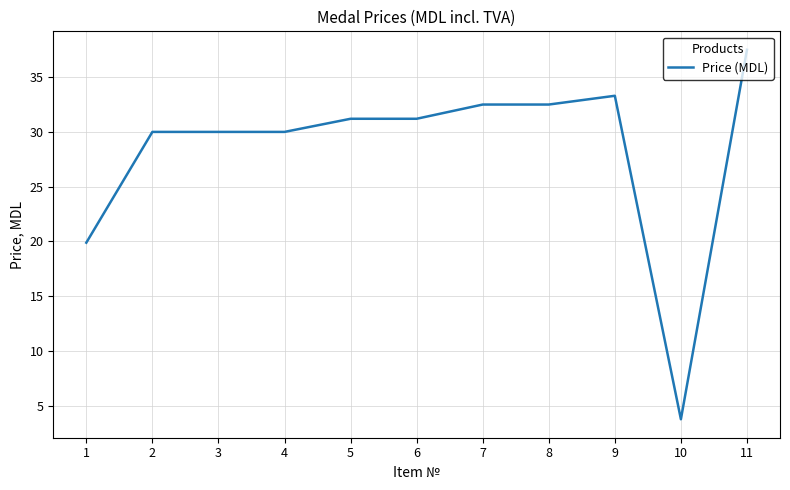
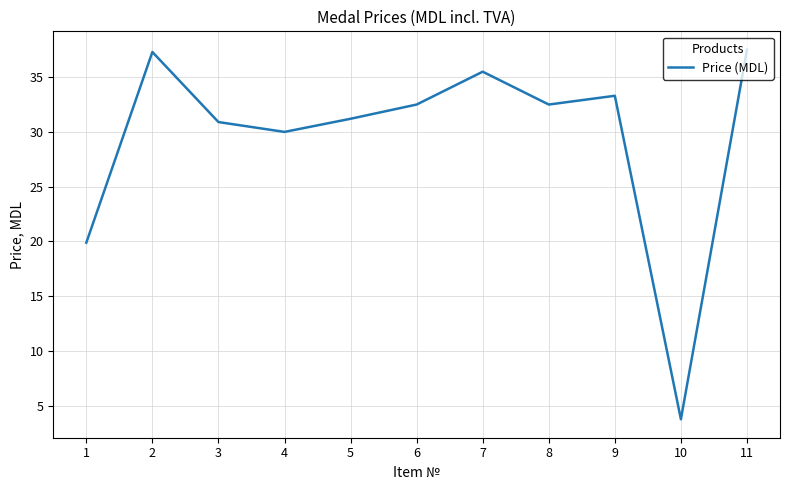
  {
    "1": 19.9,
-   "2": 30.0,
-   "3": 30.0,
+   "2": 37.3,
+   "3": 30.9,
    "4": 30.0,
    "5": 31.2,
-   "6": 31.2,
-   "7": 32.5,
+   "6": 32.5,
+   "7": 35.5,
    "8": 32.5,
    "9": 33.3,
    "10": 3.8
  }
